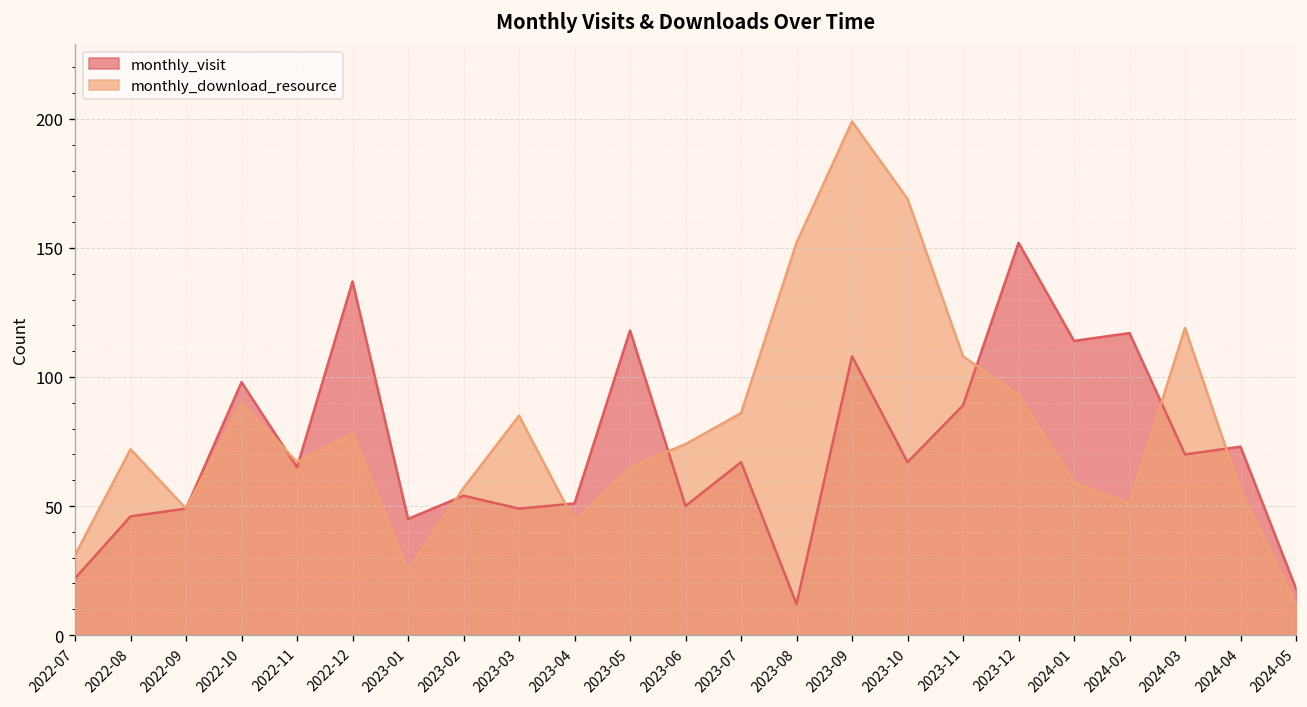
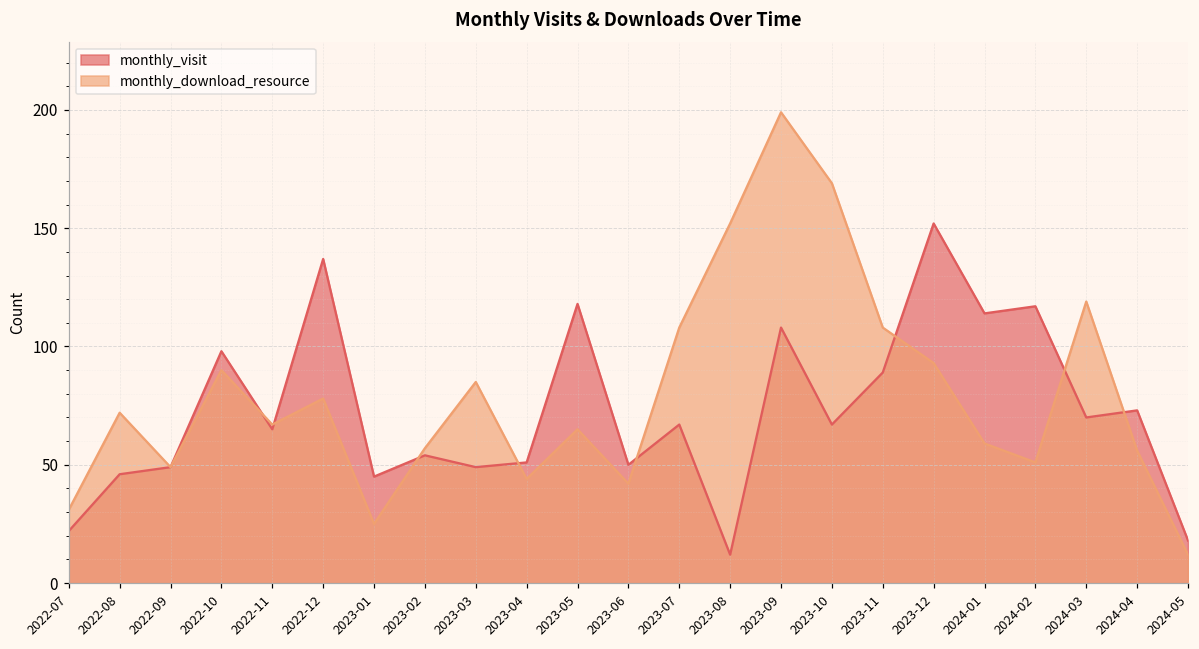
  {
    "monthly_visit": {
      "2022-07": 22,
      "2022-08": 46,
      "2022-10": 98,
      "2022-11": 65,
      "2022-12": 137,
      "2023-01": 45,
      "2023-02": 54,
      "2023-03": 49,
      "2023-04": 51,
      "2023-05": 118,
      "2023-06": 50,
      "2023-07": 67,
      "2023-08": 12,
      "2023-09": 108,
      "2023-10": 67,
      "2023-11": 89,
      "2023-12": 152,
      "2024-01": 114,
      "2024-02": 117,
      "2024-03": 70,
      "2024-04": 73,
      "2024-05": 18
    },
    "monthly_download_resource": {
      "2022-07": 31,
      "2022-08": 72,
      "2022-10": 90,
      "2022-11": 67,
      "2022-12": 78,
      "2023-01": 25,
      "2023-02": 57,
      "2023-03": 85,
      "2023-04": 44,
      "2023-05": 65,
-     "2023-06": 74,
-     "2023-07": 86,
+     "2023-06": 42,
+     "2023-07": 108,
      "2023-08": 152,
      "2023-09": 199,
      "2023-10": 169,
      "2023-11": 108,
      "2023-12": 93,
      "2024-01": 59,
      "2024-02": 51,
      "2024-03": 119,
      "2024-04": 56,
      "2024-05": 12
    }
  }
